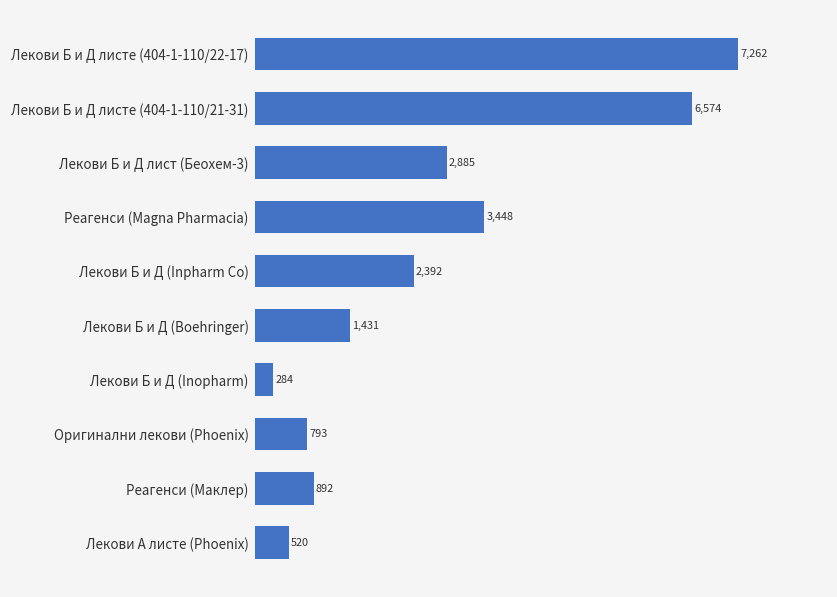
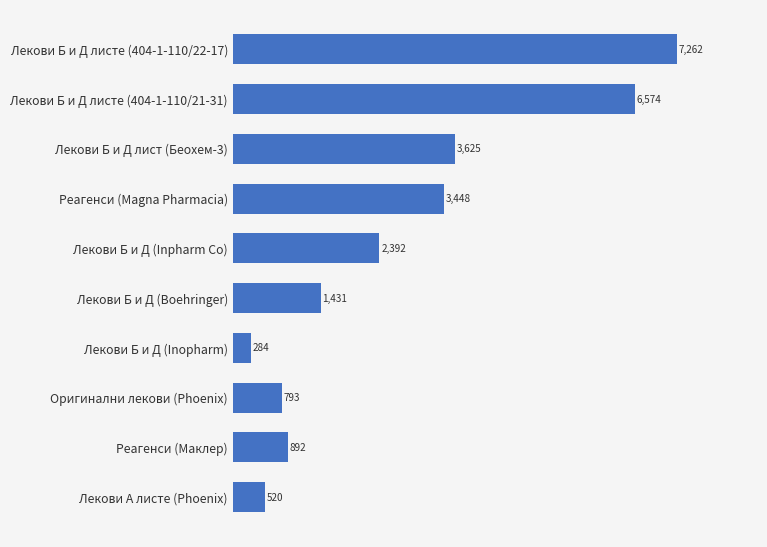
  {
    "Лекови Б и Д листе (404-1-110/22-17)": "7,262",
    "Лекови Б и Д листе (404-1-110/21-31)": "6,574",
-   "Лекови Б и Д лист (Беохем-3)": "2,885",
+   "Лекови Б и Д лист (Беохем-3)": "3,625",
    "Реагенси (Magna Pharmacia)": "3,448",
    "Лекови Б и Д (Inpharm Co)": "2,392",
    "Лекови Б и Д (Boehringer)": "1,431",
    "Лекови Б и Д (Inopharm)": "284",
    "Оригинални лекови (Phoenix)": "793",
    "Реагенси (Маклер)": "892",
    "Лекови А листе (Phoenix)": "520"
  }
